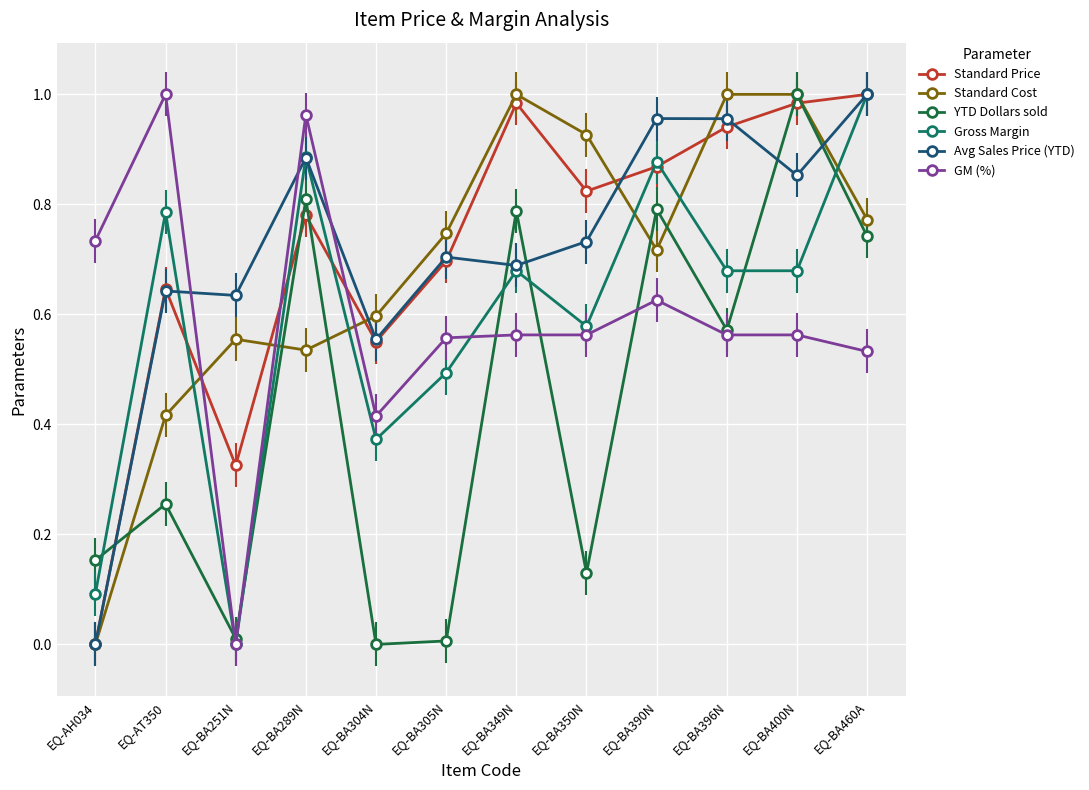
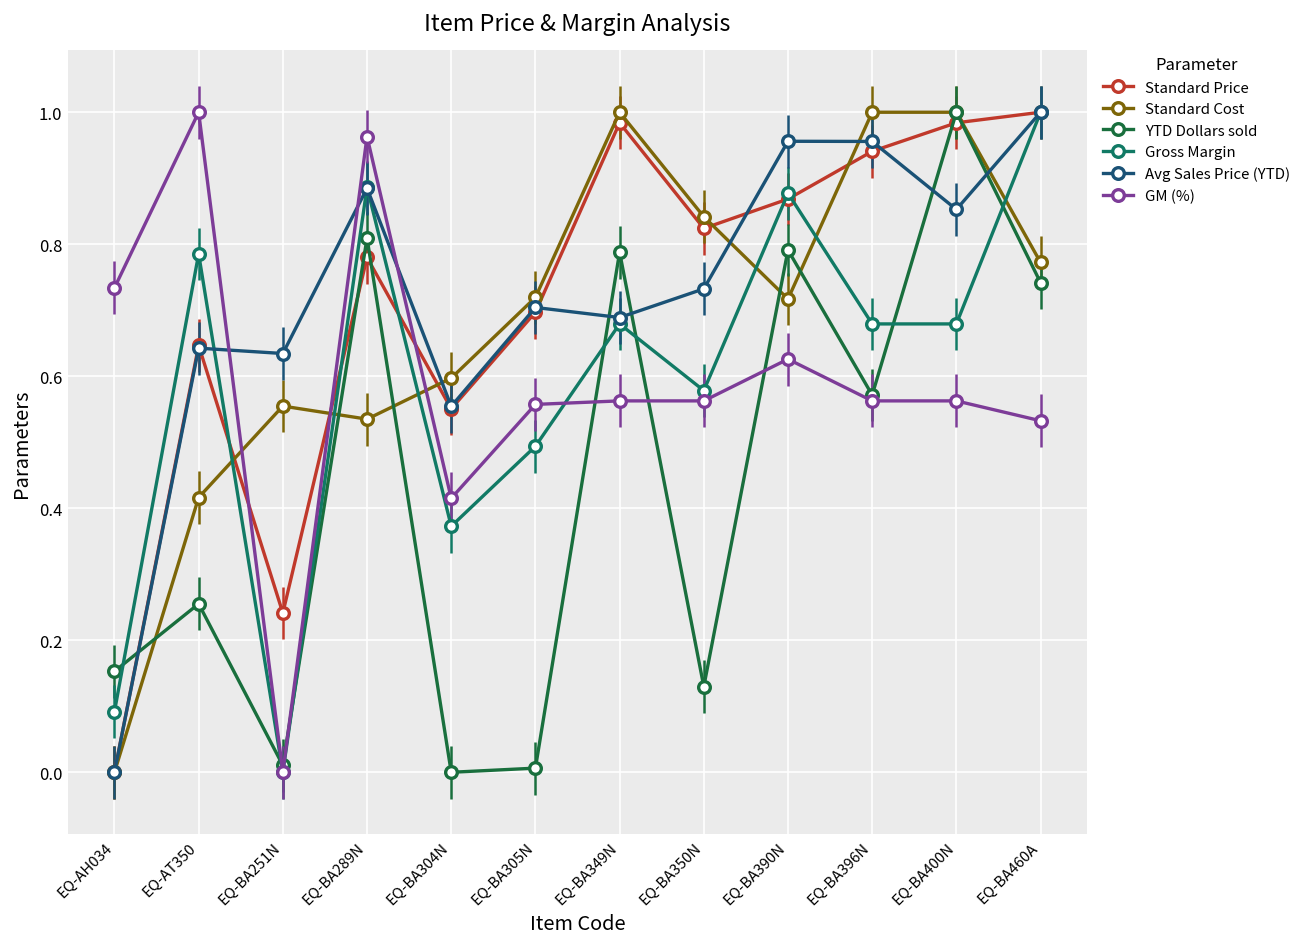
  {
    "Standard Price": {
-     "EQ-BA251N": 0.33,
+     "EQ-BA251N": 0.24,
      "EQ-BA289N": 0.78,
      "EQ-BA305N": 0.70,
      "EQ-BA349N": 0.98,
      "EQ-BA350N": 0.82,
      "EQ-BA390N": 0.87,
      "EQ-BA396N": 0.94,
      "EQ-BA400N": 0.98
    },
    "Standard Cost": {
      "EQ-AT350": 0.42,
      "EQ-BA251N": 0.55,
      "EQ-BA289N": 0.54,
      "EQ-BA304N": 0.60,
-     "EQ-BA305N": 0.75,
+     "EQ-BA305N": 0.72,
      "EQ-BA349N": 1.00,
-     "EQ-BA350N": 0.93,
+     "EQ-BA350N": 0.84,
      "EQ-BA390N": 0.72,
      "EQ-BA396N": 1.00,
      "EQ-BA460A": 0.77
    },
    "GM (%)": {
      "EQ-AH034": 0.73,
      "EQ-AT350": 1.00,
      "EQ-BA289N": 0.96,
      "EQ-BA304N": 0.42,
      "EQ-BA305N": 0.56,
      "EQ-BA349N": 0.56,
      "EQ-BA350N": 0.56,
      "EQ-BA390N": 0.63,
      "EQ-BA396N": 0.56,
      "EQ-BA400N": 0.56,
      "EQ-BA460A": 0.53
    }
  }
